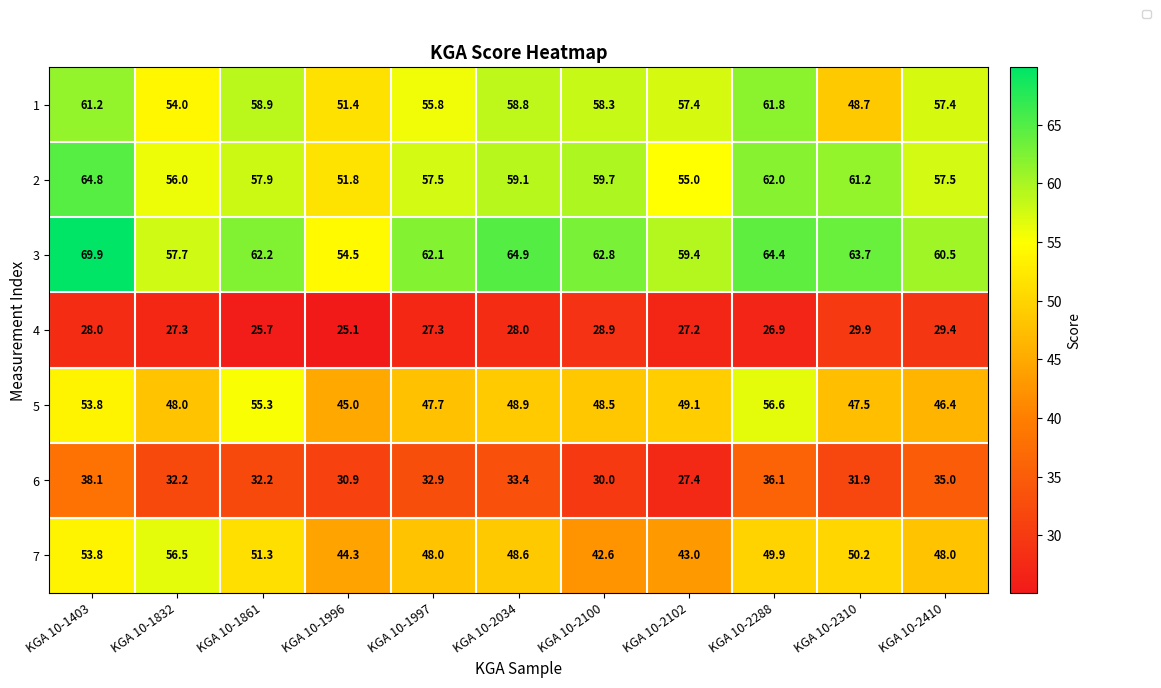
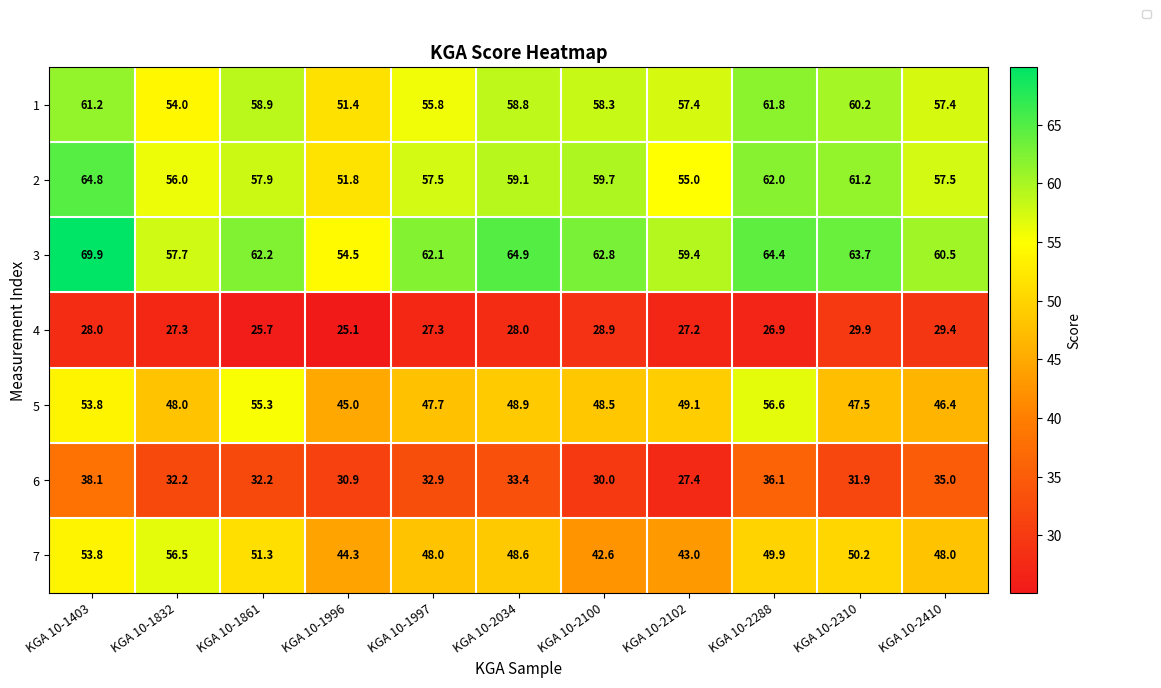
  {
    "1": {
      "KGA 10-1403": 61.2,
      "KGA 10-1832": 54.0,
      "KGA 10-1861": 58.9,
      "KGA 10-1996": 51.4,
      "KGA 10-1997": 55.8,
      "KGA 10-2034": 58.8,
      "KGA 10-2100": 58.3,
      "KGA 10-2102": 57.4,
      "KGA 10-2288": 61.8,
-     "KGA 10-2310": 48.7,
+     "KGA 10-2310": 60.2,
      "KGA 10-2410": 57.4
    },
    "2": {
      "KGA 10-1403": 64.8,
      "KGA 10-1832": 56.0,
      "KGA 10-1861": 57.9,
      "KGA 10-1996": 51.8,
      "KGA 10-1997": 57.5,
      "KGA 10-2034": 59.1,
      "KGA 10-2100": 59.7,
      "KGA 10-2102": 55.0,
      "KGA 10-2288": 62.0,
      "KGA 10-2310": 61.2,
      "KGA 10-2410": 57.5
    },
    "3": {
      "KGA 10-1403": 69.9,
      "KGA 10-1832": 57.7,
      "KGA 10-1861": 62.2,
      "KGA 10-1996": 54.5,
      "KGA 10-1997": 62.1,
      "KGA 10-2034": 64.9,
      "KGA 10-2100": 62.8,
      "KGA 10-2102": 59.4,
      "KGA 10-2288": 64.4,
      "KGA 10-2310": 63.7,
      "KGA 10-2410": 60.5
    },
    "4": {
      "KGA 10-1403": 28.0,
      "KGA 10-1832": 27.3,
      "KGA 10-1861": 25.7,
      "KGA 10-1996": 25.1,
      "KGA 10-1997": 27.3,
      "KGA 10-2034": 28.0,
      "KGA 10-2100": 28.9,
      "KGA 10-2102": 27.2,
      "KGA 10-2288": 26.9,
      "KGA 10-2310": 29.9,
      "KGA 10-2410": 29.4
    },
    "5": {
      "KGA 10-1403": 53.8,
      "KGA 10-1832": 48.0,
      "KGA 10-1861": 55.3,
      "KGA 10-1996": 45.0,
      "KGA 10-1997": 47.7,
      "KGA 10-2034": 48.9,
      "KGA 10-2100": 48.5,
      "KGA 10-2102": 49.1,
      "KGA 10-2288": 56.6,
      "KGA 10-2310": 47.5,
      "KGA 10-2410": 46.4
    },
    "6": {
      "KGA 10-1403": 38.1,
      "KGA 10-1832": 32.2,
      "KGA 10-1861": 32.2,
      "KGA 10-1996": 30.9,
      "KGA 10-1997": 32.9,
      "KGA 10-2034": 33.4,
      "KGA 10-2100": 30.0,
      "KGA 10-2102": 27.4,
      "KGA 10-2288": 36.1,
      "KGA 10-2310": 31.9,
      "KGA 10-2410": 35.0
    },
    "7": {
      "KGA 10-1403": 53.8,
      "KGA 10-1832": 56.5,
      "KGA 10-1861": 51.3,
      "KGA 10-1996": 44.3,
      "KGA 10-1997": 48.0,
      "KGA 10-2034": 48.6,
      "KGA 10-2100": 42.6,
      "KGA 10-2102": 43.0,
      "KGA 10-2288": 49.9,
      "KGA 10-2310": 50.2,
      "KGA 10-2410": 48.0
    }
  }
